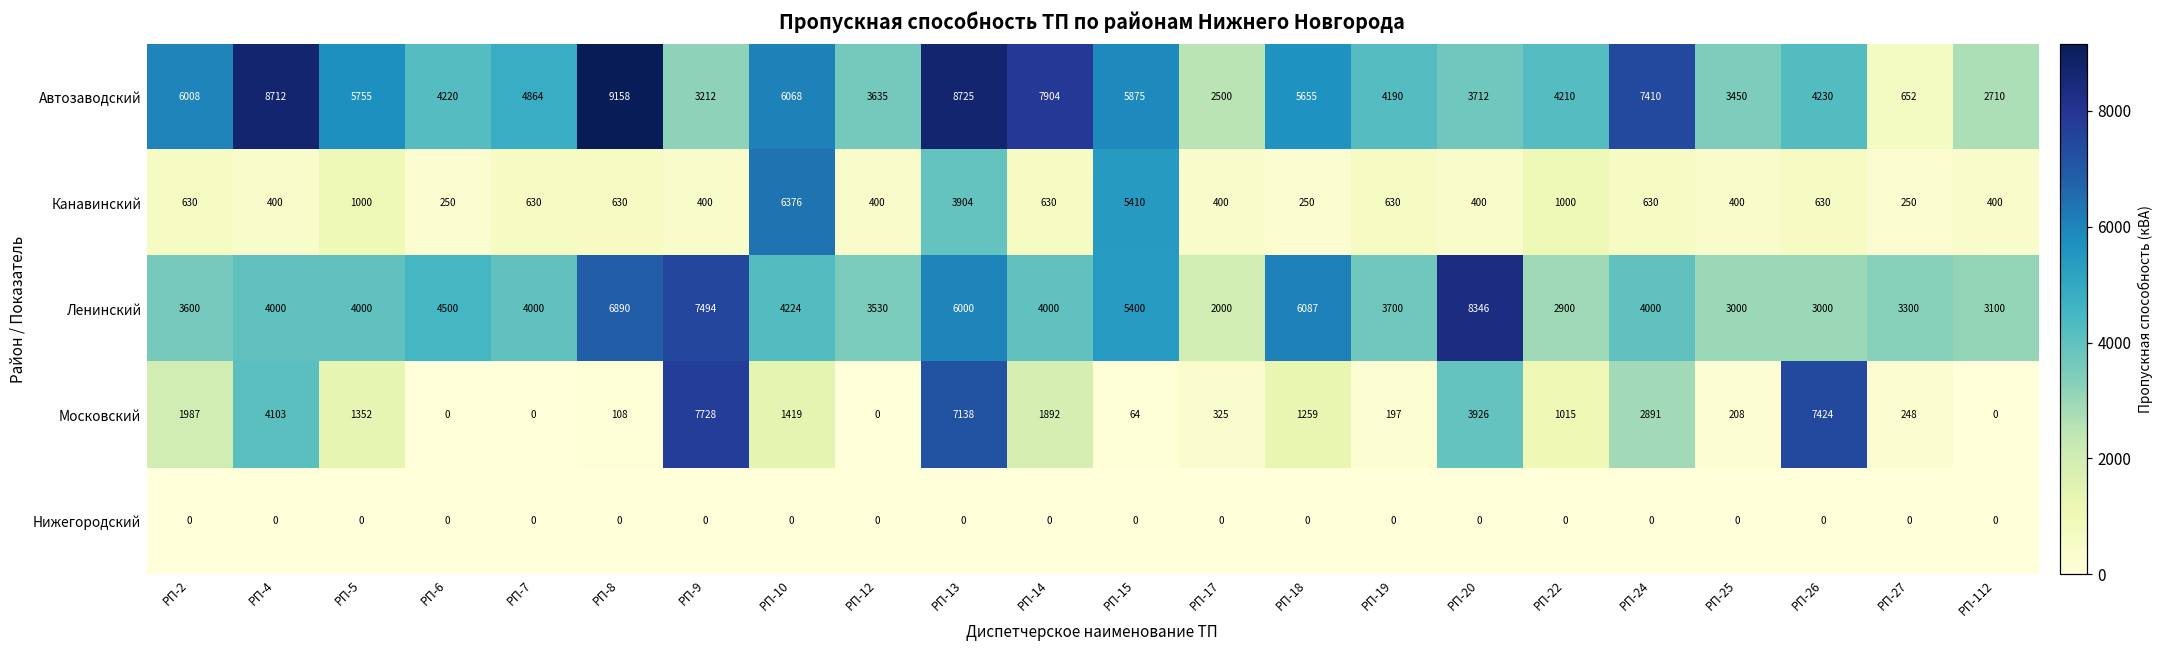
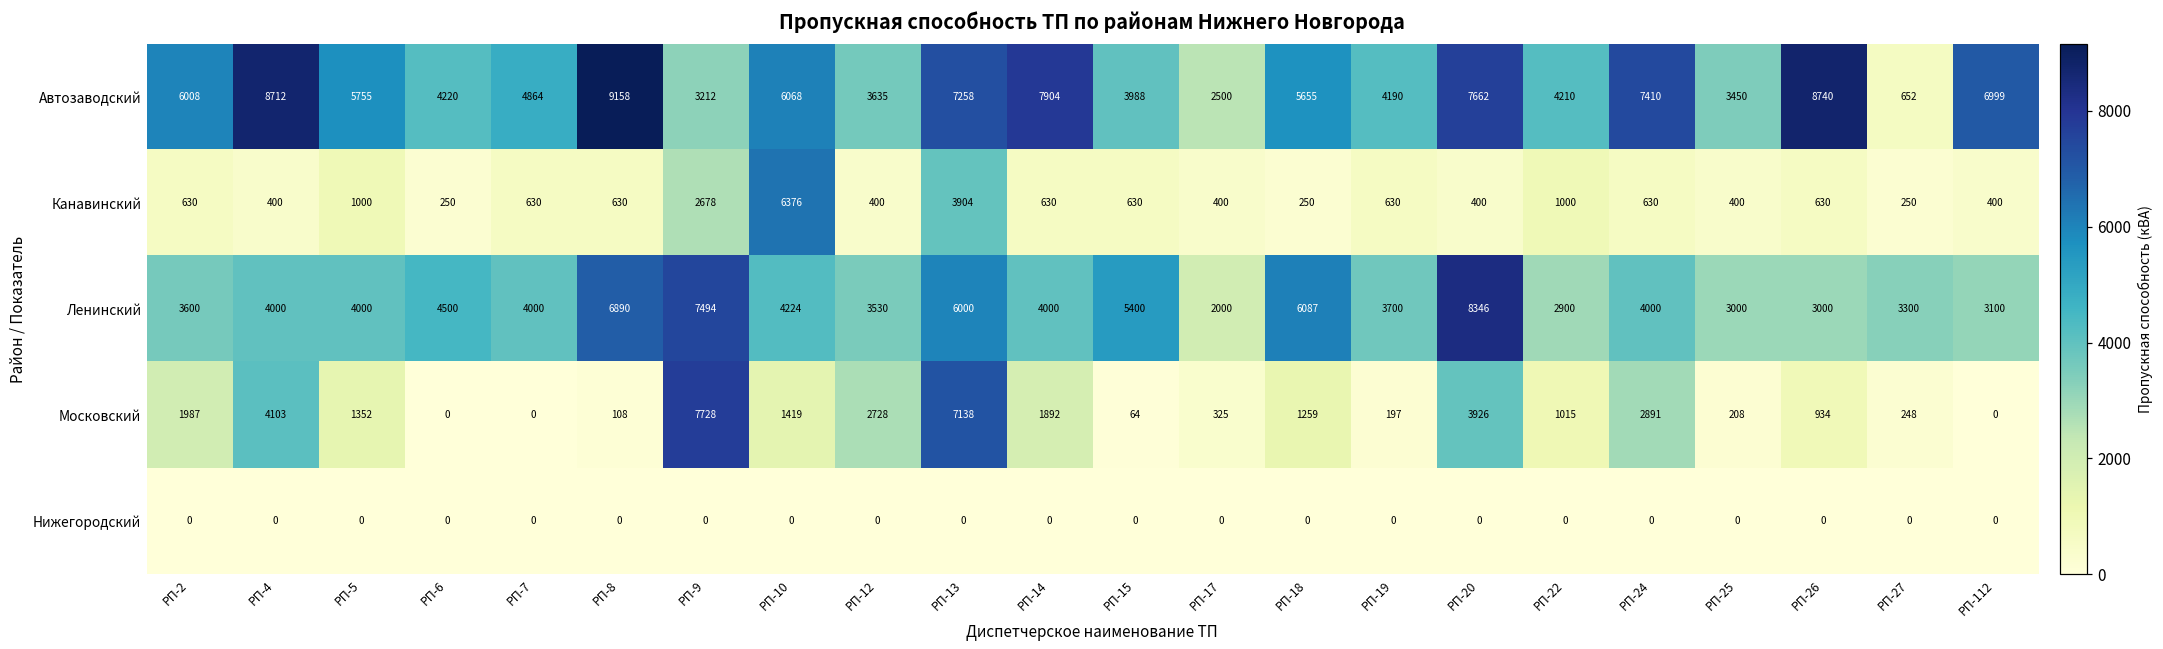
  {
    "Автозаводский": {
      "РП-2": 6008,
      "РП-4": 8712,
      "РП-5": 5755,
      "РП-6": 4220,
      "РП-7": 4864,
      "РП-8": 9158,
      "РП-9": 3212,
      "РП-10": 6068,
      "РП-12": 3635,
-     "РП-13": 8725,
+     "РП-13": 7258,
      "РП-14": 7904,
-     "РП-15": 5875,
+     "РП-15": 3988,
      "РП-17": 2500,
      "РП-18": 5655,
      "РП-19": 4190,
-     "РП-20": 3712,
+     "РП-20": 7662,
      "РП-22": 4210,
      "РП-24": 7410,
      "РП-25": 3450,
-     "РП-26": 4230,
+     "РП-26": 8740,
      "РП-27": 652,
-     "РП-112": 2710
+     "РП-112": 6999
    },
    "Канавинский": {
      "РП-2": 630,
      "РП-4": 400,
      "РП-5": 1000,
      "РП-6": 250,
      "РП-7": 630,
      "РП-8": 630,
-     "РП-9": 400,
+     "РП-9": 2678,
      "РП-10": 6376,
      "РП-12": 400,
      "РП-13": 3904,
      "РП-14": 630,
-     "РП-15": 5410,
+     "РП-15": 630,
      "РП-17": 400,
      "РП-18": 250,
      "РП-19": 630,
      "РП-20": 400,
      "РП-22": 1000,
      "РП-24": 630,
      "РП-25": 400,
      "РП-26": 630,
      "РП-27": 250,
      "РП-112": 400
    },
    "Ленинский": {
      "РП-2": 3600,
      "РП-4": 4000,
      "РП-5": 4000,
      "РП-6": 4500,
      "РП-7": 4000,
      "РП-8": 6890,
      "РП-9": 7494,
      "РП-10": 4224,
      "РП-12": 3530,
      "РП-13": 6000,
      "РП-14": 4000,
      "РП-15": 5400,
      "РП-17": 2000,
      "РП-18": 6087,
      "РП-19": 3700,
      "РП-20": 8346,
      "РП-22": 2900,
      "РП-24": 4000,
      "РП-25": 3000,
      "РП-26": 3000,
      "РП-27": 3300,
      "РП-112": 3100
    },
    "Московский": {
      "РП-2": 1987,
      "РП-4": 4103,
      "РП-5": 1352,
      "РП-6": 0,
      "РП-7": 0,
      "РП-8": 108,
      "РП-9": 7728,
      "РП-10": 1419,
-     "РП-12": 0,
+     "РП-12": 2728,
      "РП-13": 7138,
      "РП-14": 1892,
      "РП-15": 64,
      "РП-17": 325,
      "РП-18": 1259,
      "РП-19": 197,
      "РП-20": 3926,
      "РП-22": 1015,
      "РП-24": 2891,
      "РП-25": 208,
-     "РП-26": 7424,
+     "РП-26": 934,
      "РП-27": 248,
      "РП-112": 0
    },
    "Нижегородский": {
      "РП-2": 0,
      "РП-4": 0,
      "РП-5": 0,
      "РП-6": 0,
      "РП-7": 0,
      "РП-8": 0,
      "РП-9": 0,
      "РП-10": 0,
      "РП-12": 0,
      "РП-13": 0,
      "РП-14": 0,
      "РП-15": 0,
      "РП-17": 0,
      "РП-18": 0,
      "РП-19": 0,
      "РП-20": 0,
      "РП-22": 0,
      "РП-24": 0,
      "РП-25": 0,
      "РП-26": 0,
      "РП-27": 0,
      "РП-112": 0
    }
  }
